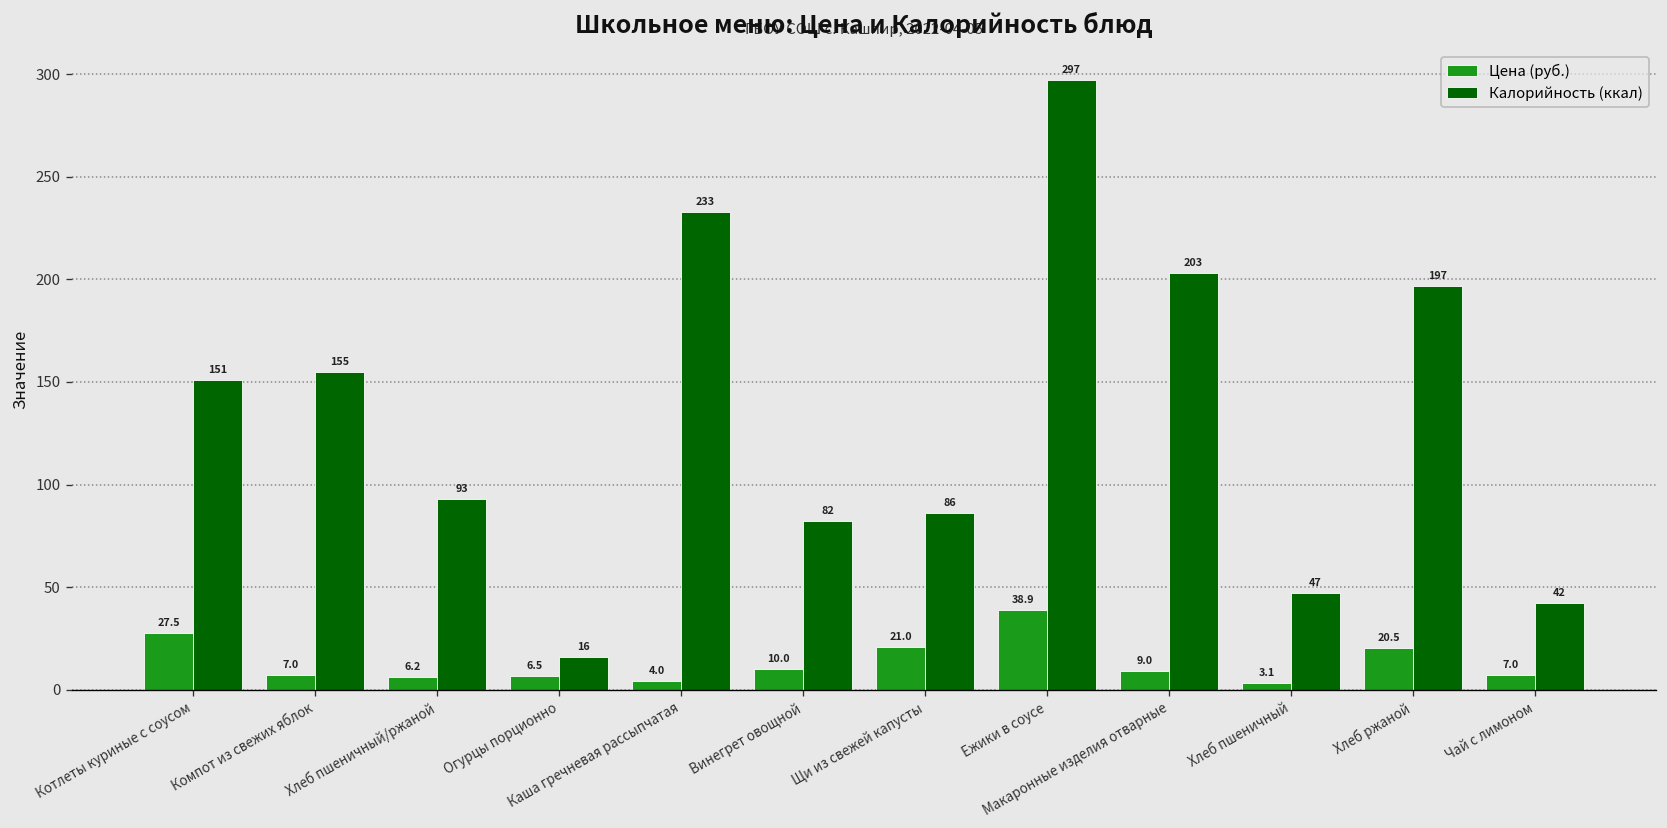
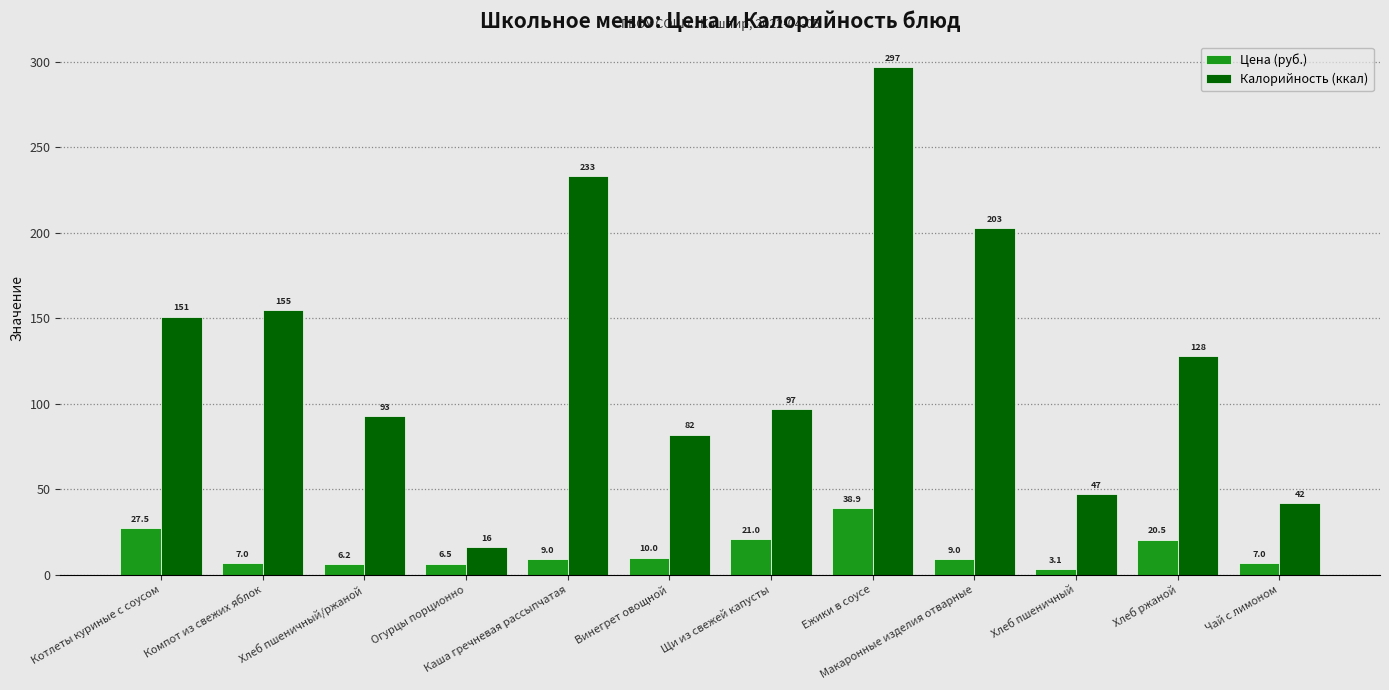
  {
    "Цена (руб.)": {
      "Котлеты куриные с соусом": 27.5,
      "Компот из свежих яблок": 7.0,
      "Хлеб пшеничный/ржаной": 6.2,
      "Огурцы порционно": 6.5,
-     "Каша гречневая рассыпчатая": 4.0,
+     "Каша гречневая рассыпчатая": 9.0,
      "Винегрет овощной": 10.0,
      "Щи из свежей капусты": 21.0,
      "Ежики в соусе": 38.9,
      "Макаронные изделия отварные": 9.0,
      "Хлеб пшеничный": 3.1,
      "Хлеб ржаной": 20.5,
      "Чай с лимоном": 7.0
    },
    "Калорийность (ккал)": {
      "Котлеты куриные с соусом": 151,
      "Компот из свежих яблок": 155,
      "Хлеб пшеничный/ржаной": 93,
      "Огурцы порционно": 16,
      "Каша гречневая рассыпчатая": 233,
      "Винегрет овощной": 82,
-     "Щи из свежей капусты": 86,
+     "Щи из свежей капусты": 97,
      "Ежики в соусе": 297,
      "Макаронные изделия отварные": 203,
      "Хлеб пшеничный": 47,
-     "Хлеб ржаной": 197,
+     "Хлеб ржаной": 128,
      "Чай с лимоном": 42
    }
  }
